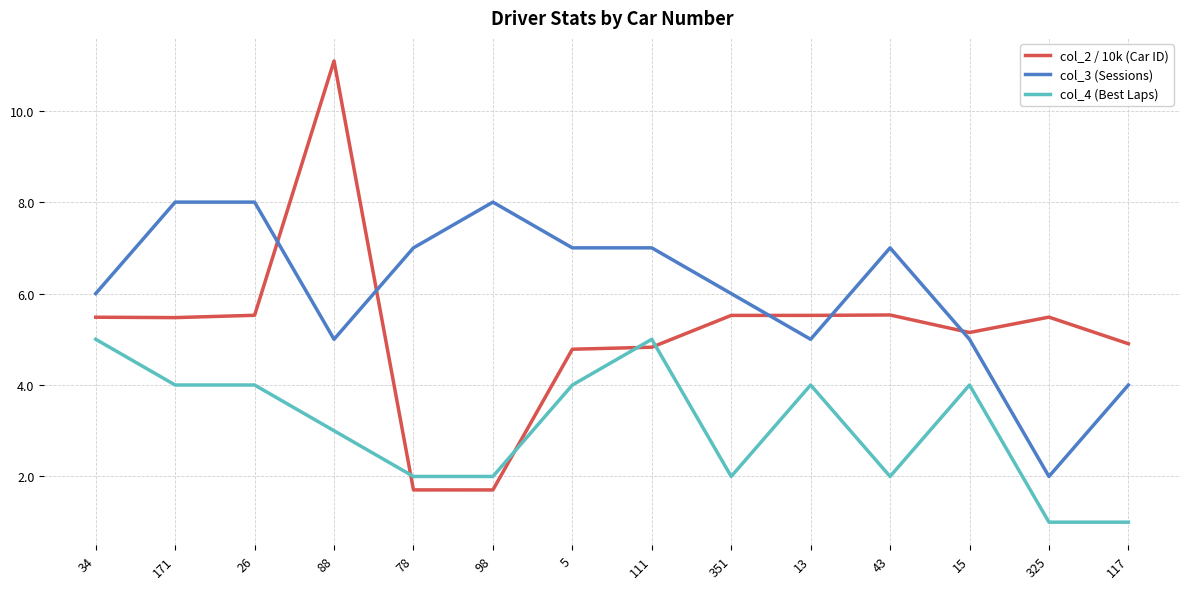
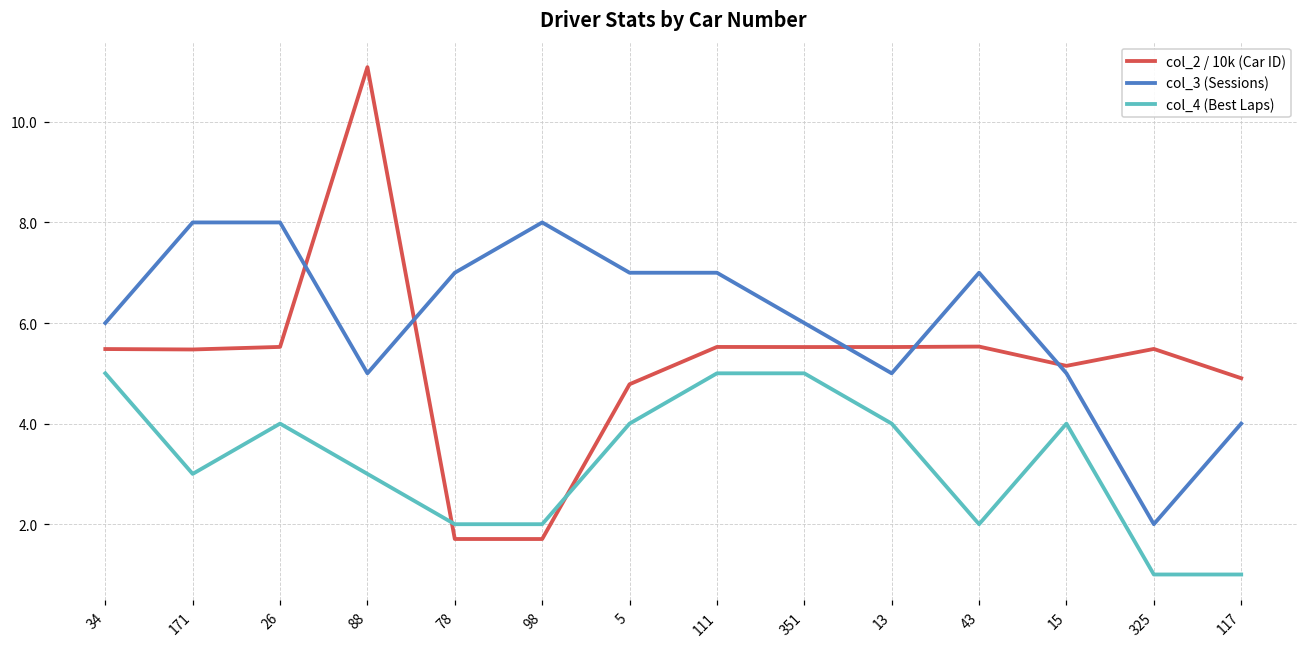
  {
    "col_2 / 10k (Car ID)": {
      "34": 5.5,
      "171": 5.5,
      "26": 5.5,
      "88": 11.1,
      "78": 1.7,
      "98": 1.7,
      "5": 4.8,
-     "111": 4.8,
+     "111": 5.5,
      "351": 5.5,
      "13": 5.5,
      "43": 5.5,
      "15": 5.1,
      "325": 5.5,
      "117": 4.9
    },
    "col_3 (Sessions)": {
      "34": 6.0,
      "171": 8.0,
      "26": 8.0,
      "88": 5.0,
      "78": 7.0,
      "98": 8.0,
      "5": 7.0,
      "111": 7.0,
      "351": 6.0,
      "13": 5.0,
      "43": 7.0,
      "15": 5.0,
      "325": 2.0,
      "117": 4.0
    },
    "col_4 (Best Laps)": {
      "34": 5,
-     "171": 4,
+     "171": 3,
      "26": 4,
      "88": 3,
      "78": 2,
      "98": 2,
      "5": 4,
      "111": 5,
-     "351": 2,
+     "351": 5,
      "13": 4,
      "43": 2,
      "15": 4,
      "325": 1,
      "117": 1
    }
  }
